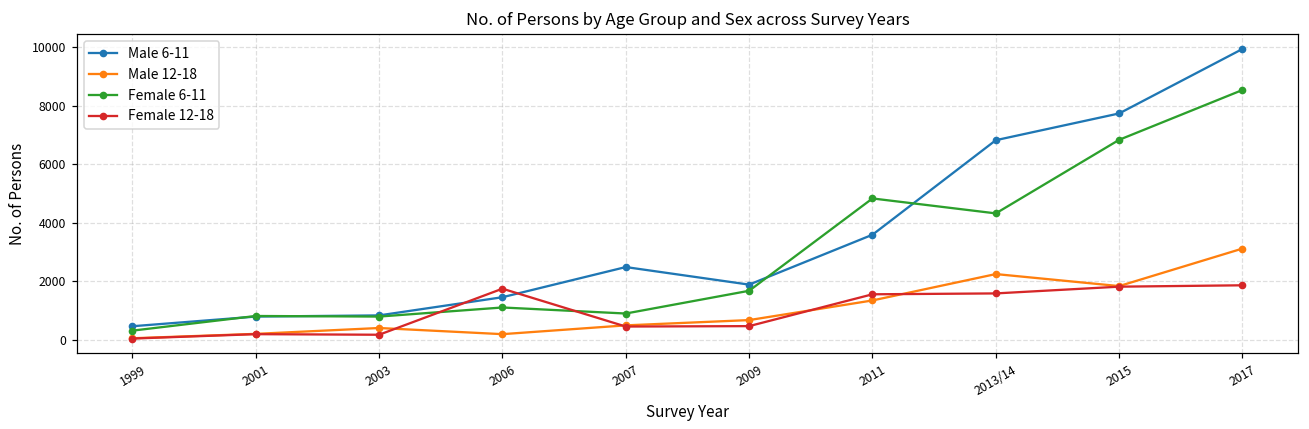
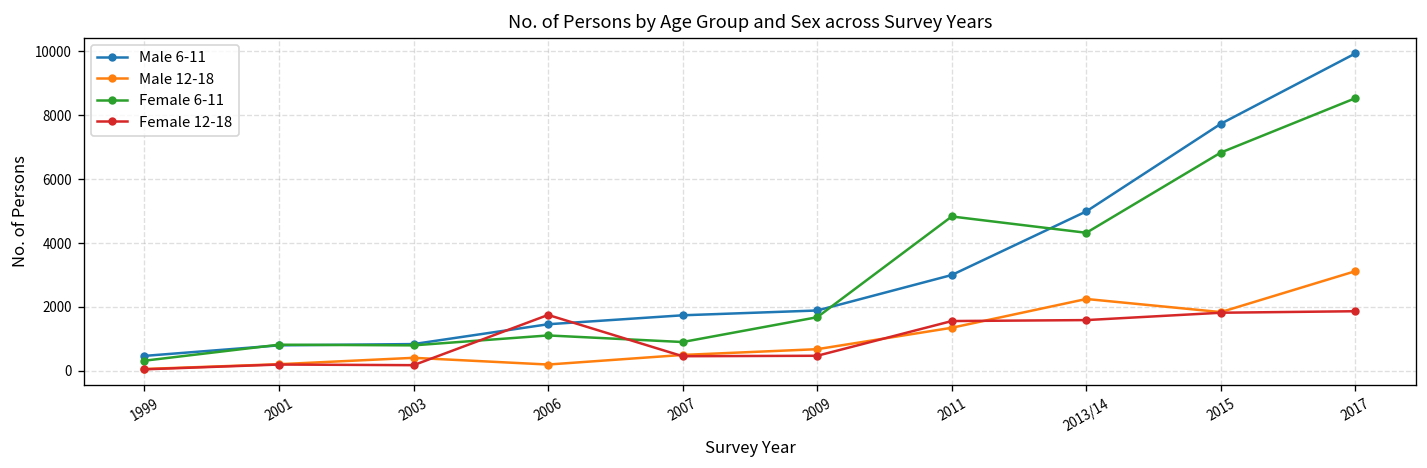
  {
    "Male 6-11": {
      "1999": 500,
      "2006": 1500,
-     "2007": 2500,
+     "2007": 1700,
      "2009": 1900,
-     "2011": 3600,
-     "2013/14": 6800,
+     "2011": 3000,
+     "2013/14": 5000,
      "2015": 7700,
      "2017": 9900
    },
    "Male 12-18": {
      "2003": 400,
      "2006": 200,
      "2009": 700,
      "2011": 1400,
      "2013/14": 2300,
      "2017": 3100
    },
    "Female 6-11": {
      "1999": 300,
      "2006": 1100,
      "2007": 900,
      "2009": 1700,
      "2011": 4800,
      "2013/14": 4300,
      "2015": 6800,
      "2017": 8500
    },
    "Female 12-18": {
      "2003": 200,
      "2006": 1800,
      "2009": 500,
      "2011": 1600,
      "2013/14": 1600,
      "2017": 1900
    }
  }
